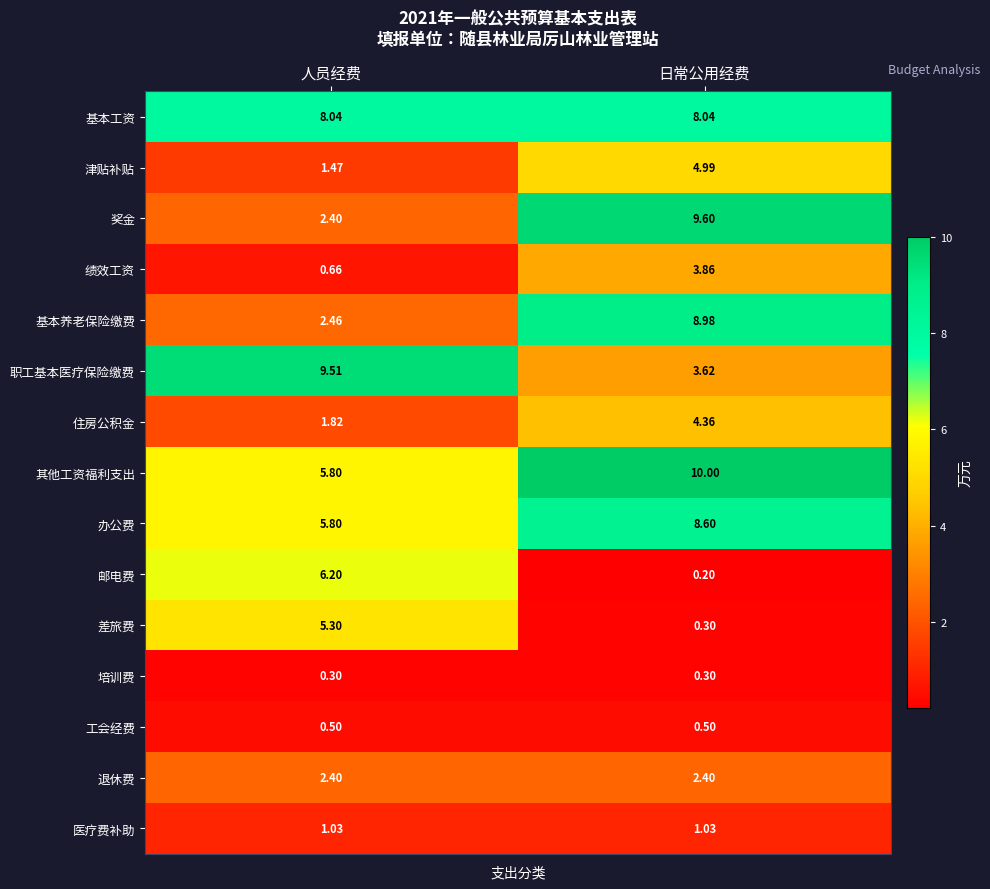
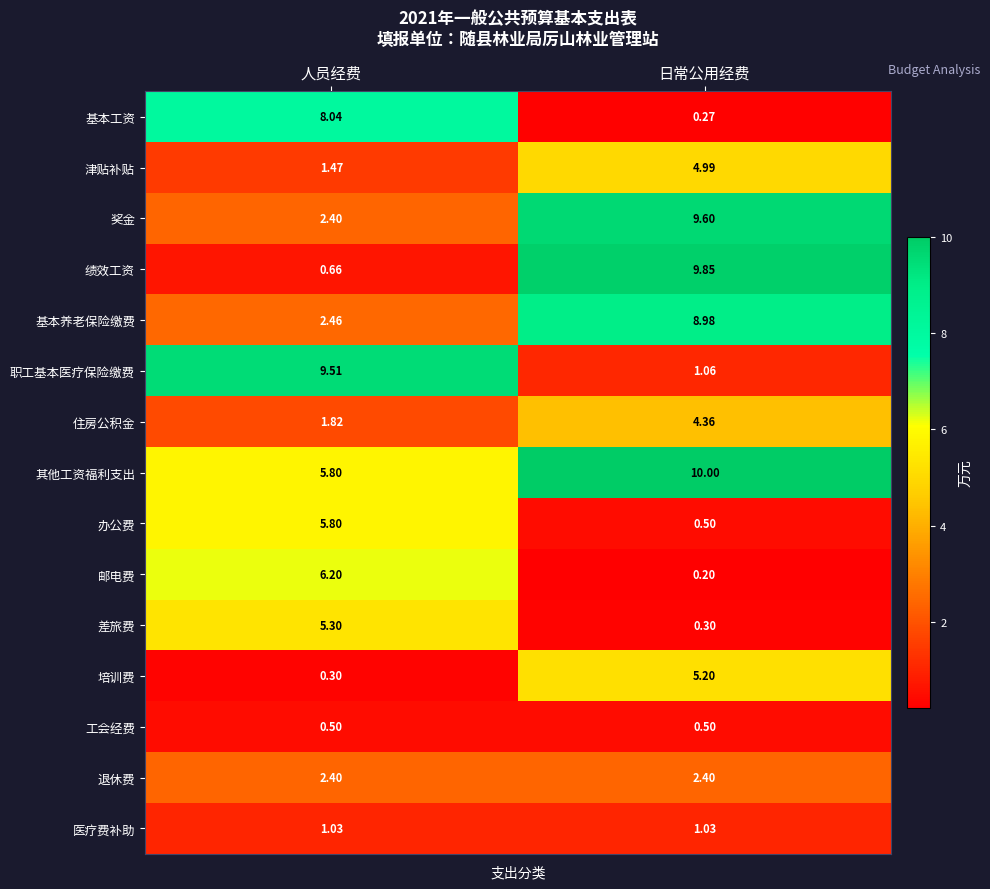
  {
    "基本工资": {
      "人员经费": 8.04,
-     "日常公用经费": 8.04
+     "日常公用经费": 0.27
    },
    "津贴补贴": {
      "人员经费": 1.47,
      "日常公用经费": 4.99
    },
    "奖金": {
      "人员经费": 2.40,
      "日常公用经费": 9.60
    },
    "绩效工资": {
      "人员经费": 0.66,
-     "日常公用经费": 3.86
+     "日常公用经费": 9.85
    },
    "基本养老保险缴费": {
      "人员经费": 2.46,
      "日常公用经费": 8.98
    },
    "职工基本医疗保险缴费": {
      "人员经费": 9.51,
-     "日常公用经费": 3.62
+     "日常公用经费": 1.06
    },
    "住房公积金": {
      "人员经费": 1.82,
      "日常公用经费": 4.36
    },
    "其他工资福利支出": {
      "人员经费": 5.80,
      "日常公用经费": 10.00
    },
    "办公费": {
      "人员经费": 5.80,
-     "日常公用经费": 8.60
+     "日常公用经费": 0.50
    },
    "邮电费": {
      "人员经费": 6.20,
      "日常公用经费": 0.20
    },
    "差旅费": {
      "人员经费": 5.30,
      "日常公用经费": 0.30
    },
    "培训费": {
      "人员经费": 0.30,
-     "日常公用经费": 0.30
+     "日常公用经费": 5.20
    },
    "工会经费": {
      "人员经费": 0.50,
      "日常公用经费": 0.50
    },
    "退休费": {
      "人员经费": 2.40,
      "日常公用经费": 2.40
    },
    "医疗费补助": {
      "人员经费": 1.03,
      "日常公用经费": 1.03
    }
  }
